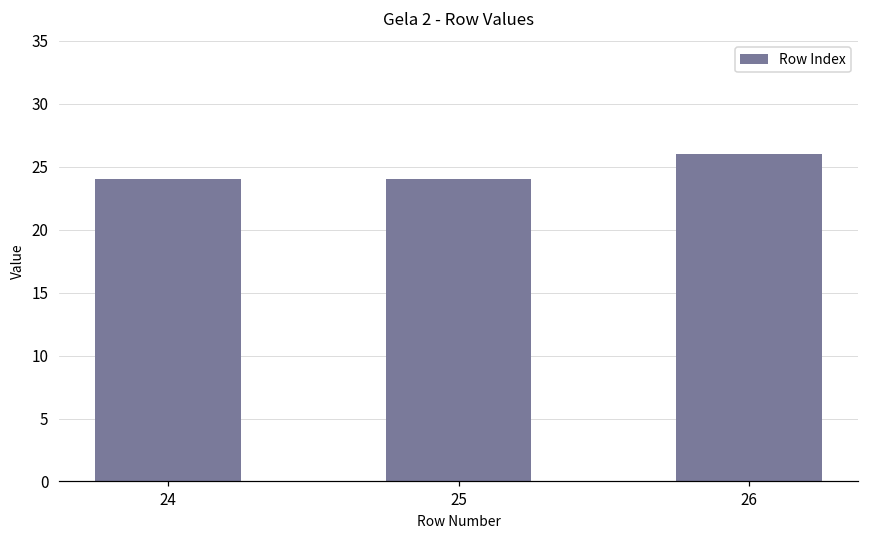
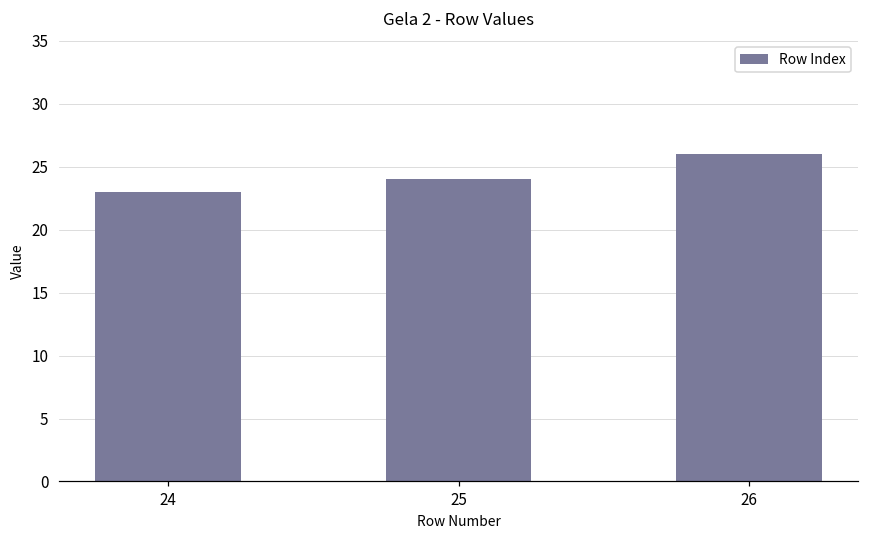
  {
-   "24": 24,
+   "24": 23,
    "25": 24,
    "26": 26
  }
